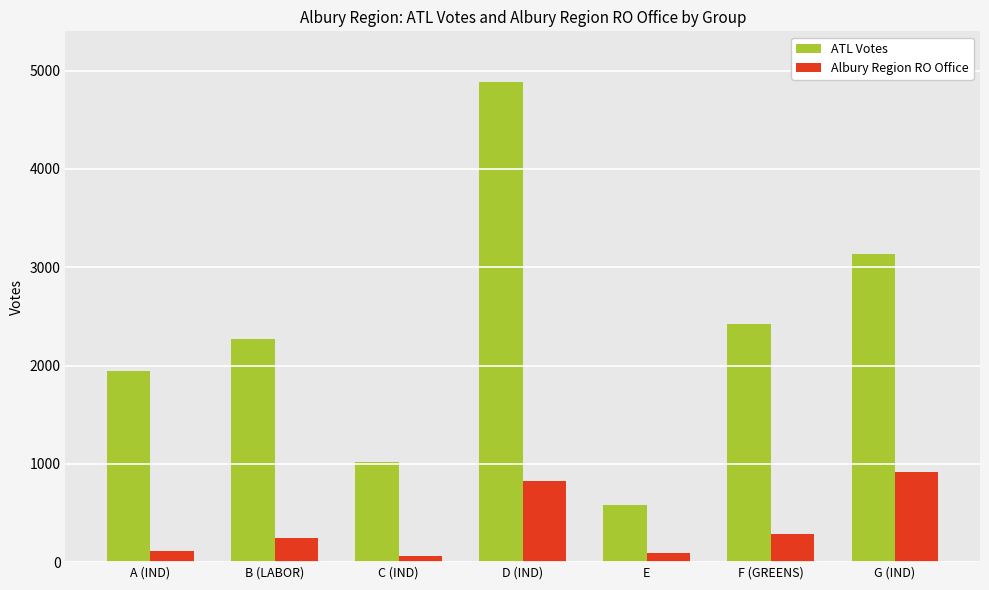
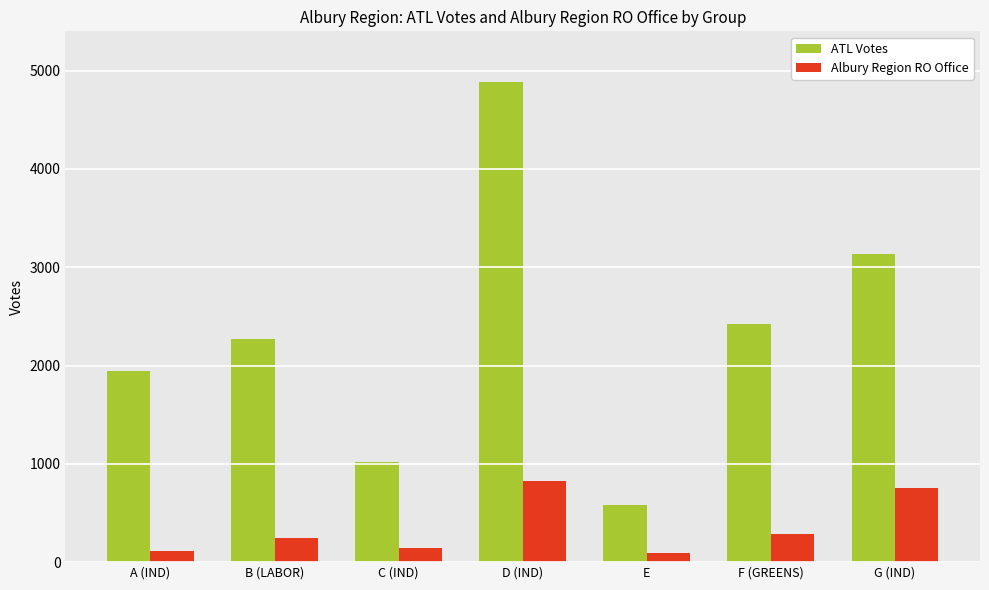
  {
    "ATL Votes": {
      "A (IND)": 1900,
      "B (LABOR)": 2300,
      "C (IND)": 1000,
      "D (IND)": 4900,
      "E": 600,
      "F (GREENS)": 2400,
      "G (IND)": 3100
    },
    "Albury Region RO Office": {
      "A (IND)": 100,
      "B (LABOR)": 200,
-     "C (IND)": 60,
+     "C (IND)": 140,
      "D (IND)": 800,
      "E": 100,
      "F (GREENS)": 300,
-     "G (IND)": 900
+     "G (IND)": 800
    }
  }
